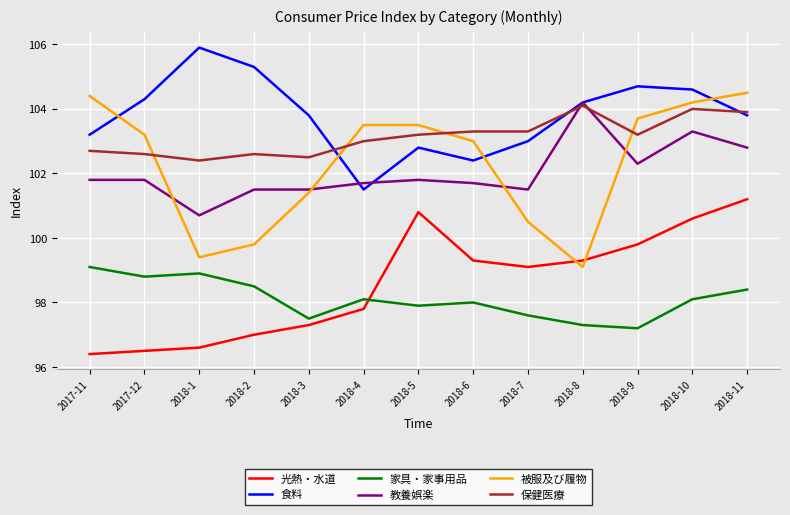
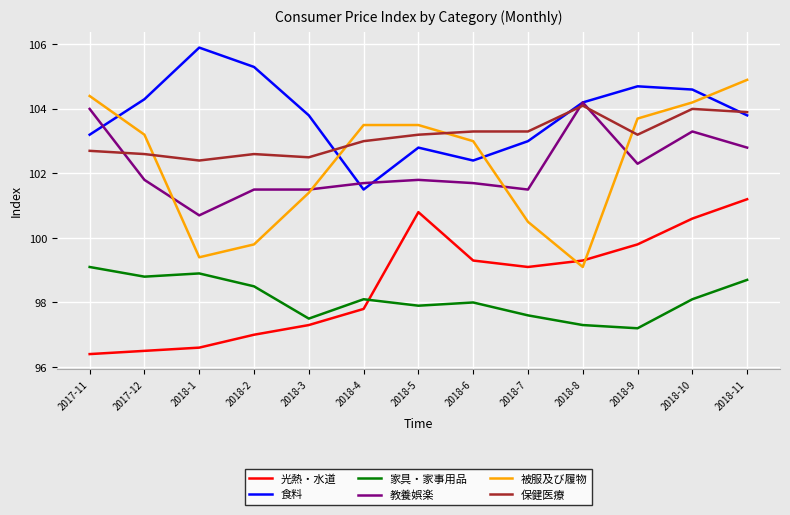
  {
    "光熱・水道": {
      "2017-11": 96.4,
      "2017-12": 96.5,
      "2018-1": 96.6,
      "2018-2": 97.0,
      "2018-3": 97.3,
      "2018-4": 97.8,
      "2018-5": 100.8,
      "2018-6": 99.3,
      "2018-7": 99.1,
      "2018-8": 99.3,
      "2018-9": 99.8,
      "2018-10": 100.6,
      "2018-11": 101.2
    },
    "食料": {
      "2017-11": 103.2,
      "2017-12": 104.3,
      "2018-1": 105.9,
      "2018-2": 105.3,
      "2018-3": 103.8,
      "2018-4": 101.5,
      "2018-5": 102.8,
      "2018-6": 102.4,
      "2018-7": 103.0,
      "2018-9": 104.7,
      "2018-10": 104.6,
      "2018-11": 103.8
    },
    "家具・家事用品": {
      "2017-11": 99.1,
      "2017-12": 98.8,
      "2018-1": 98.9,
      "2018-2": 98.5,
      "2018-3": 97.5,
      "2018-4": 98.1,
      "2018-5": 97.9,
      "2018-6": 98.0,
      "2018-7": 97.6,
      "2018-8": 97.3,
      "2018-9": 97.2,
      "2018-10": 98.1,
-     "2018-11": 98.4
+     "2018-11": 98.7
    },
    "教養娯楽": {
-     "2017-11": 101.8,
+     "2017-11": 104.0,
      "2017-12": 101.8,
      "2018-1": 100.7,
      "2018-2": 101.5,
      "2018-3": 101.5,
      "2018-4": 101.7,
      "2018-5": 101.8,
      "2018-6": 101.7,
      "2018-7": 101.5,
      "2018-9": 102.3,
      "2018-10": 103.3,
      "2018-11": 102.8
    },
    "被服及び履物": {
      "2017-11": 104.4,
      "2017-12": 103.2,
      "2018-1": 99.4,
      "2018-2": 99.8,
      "2018-3": 101.4,
      "2018-4": 103.5,
      "2018-5": 103.5,
      "2018-6": 103.0,
      "2018-7": 100.5,
      "2018-8": 99.1,
      "2018-9": 103.7,
      "2018-10": 104.2,
-     "2018-11": 104.5
+     "2018-11": 104.9
    },
    "保健医療": {
      "2017-11": 102.7,
      "2017-12": 102.6,
      "2018-1": 102.4,
      "2018-2": 102.6,
      "2018-3": 102.5,
      "2018-4": 103.0,
      "2018-5": 103.2,
      "2018-6": 103.3,
      "2018-7": 103.3,
      "2018-8": 104.1,
      "2018-9": 103.2,
      "2018-10": 104.0,
      "2018-11": 103.9
    }
  }
